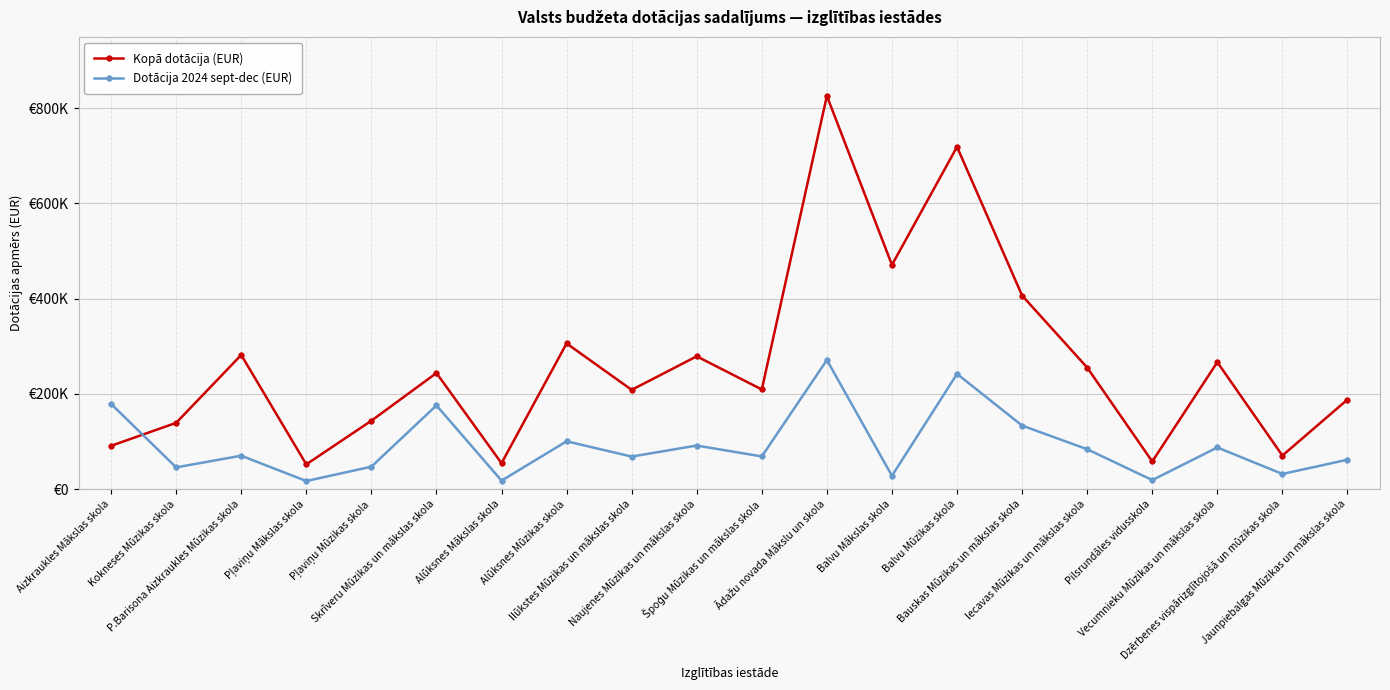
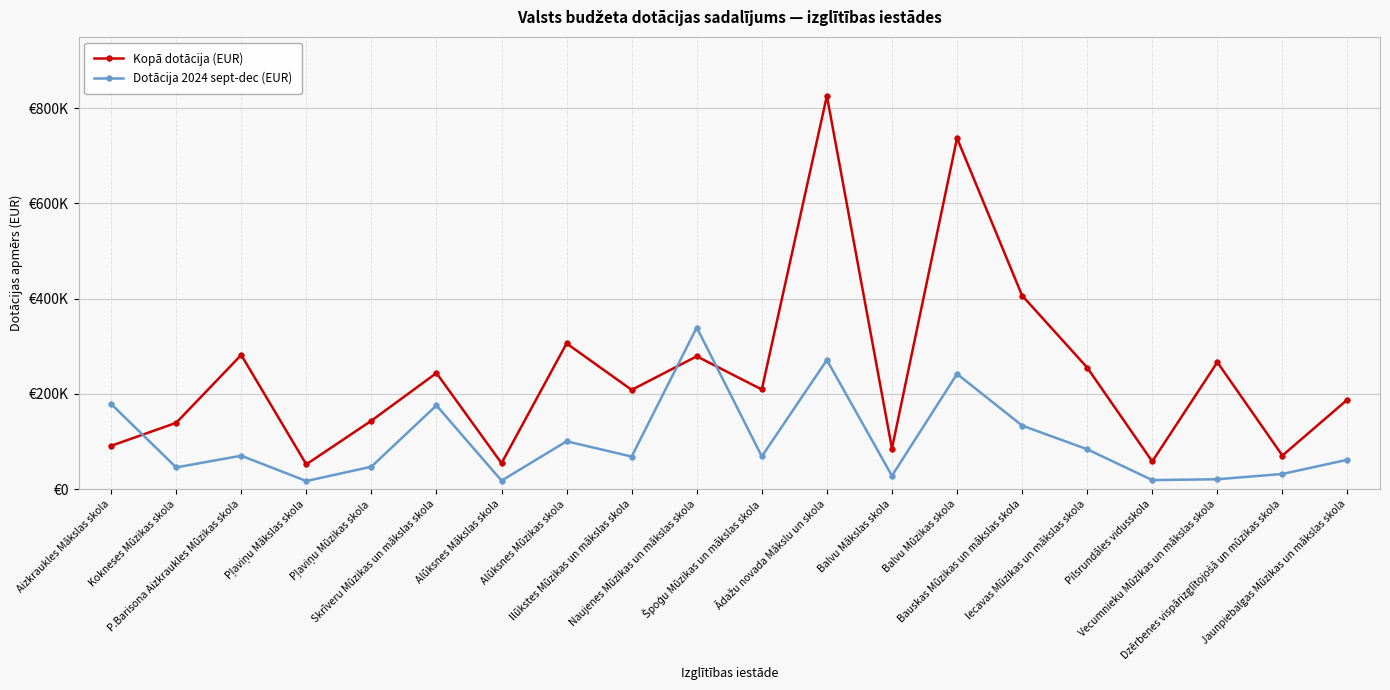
  {
    "Kopā dotācija (EUR)": {
      "Aizkraukles Mākslas skola": "€90000",
      "Kokneses Mūzikas skola": "€140000",
      "P.Barisona Aizkraukles Mūzikas skola": "€280000",
      "Pļaviņu Mākslas skola": "€50000",
      "Pļaviņu Mūzikas skola": "€140000",
      "Skrīveru Mūzikas un mākslas skola": "€240000",
      "Alūksnes Mākslas skola": "€50000",
      "Alūksnes Mūzikas skola": "€310000",
      "Ilūkstes Mūzikas un mākslas skola": "€210000",
      "Naujenes Mūzikas un mākslas skola": "€280000",
      "Špoģu Mūzikas un mākslas skola": "€210000",
      "Ādažu novada Mākslu un skola": "€830000",
-     "Balvu Mākslas skola": "€470000",
-     "Balvu Mūzikas skola": "€720000",
+     "Balvu Mākslas skola": "€90000",
+     "Balvu Mūzikas skola": "€740000",
      "Bauskas Mūzikas un mākslas skola": "€410000",
      "Iecavas Mūzikas un mākslas skola": "€260000",
      "Pilsrundāles vidusskola": "€60000",
      "Vecumnieku Mūzikas un mākslas skola": "€270000",
      "Dzērbenes vispārizglītojošā un mūzikas skola": "€70000",
      "Jaunpiebalgas Mūzikas un mākslas skola": "€190000"
    },
    "Dotācija 2024 sept-dec (EUR)": {
      "Aizkraukles Mākslas skola": "€180000",
      "Kokneses Mūzikas skola": "€50000",
      "P.Barisona Aizkraukles Mūzikas skola": "€70000",
      "Pļaviņu Mākslas skola": "€20000",
      "Pļaviņu Mūzikas skola": "€50000",
      "Skrīveru Mūzikas un mākslas skola": "€180000",
      "Alūksnes Mākslas skola": "€20000",
      "Alūksnes Mūzikas skola": "€100000",
      "Ilūkstes Mūzikas un mākslas skola": "€70000",
-     "Naujenes Mūzikas un mākslas skola": "€90000",
+     "Naujenes Mūzikas un mākslas skola": "€340000",
      "Špoģu Mūzikas un mākslas skola": "€70000",
      "Ādažu novada Mākslu un skola": "€270000",
      "Balvu Mākslas skola": "€30000",
      "Balvu Mūzikas skola": "€240000",
      "Bauskas Mūzikas un mākslas skola": "€130000",
      "Iecavas Mūzikas un mākslas skola": "€80000",
      "Pilsrundāles vidusskola": "€20000",
-     "Vecumnieku Mūzikas un mākslas skola": "€90000",
+     "Vecumnieku Mūzikas un mākslas skola": "€20000",
      "Dzērbenes vispārizglītojošā un mūzikas skola": "€30000",
      "Jaunpiebalgas Mūzikas un mākslas skola": "€60000"
    }
  }
